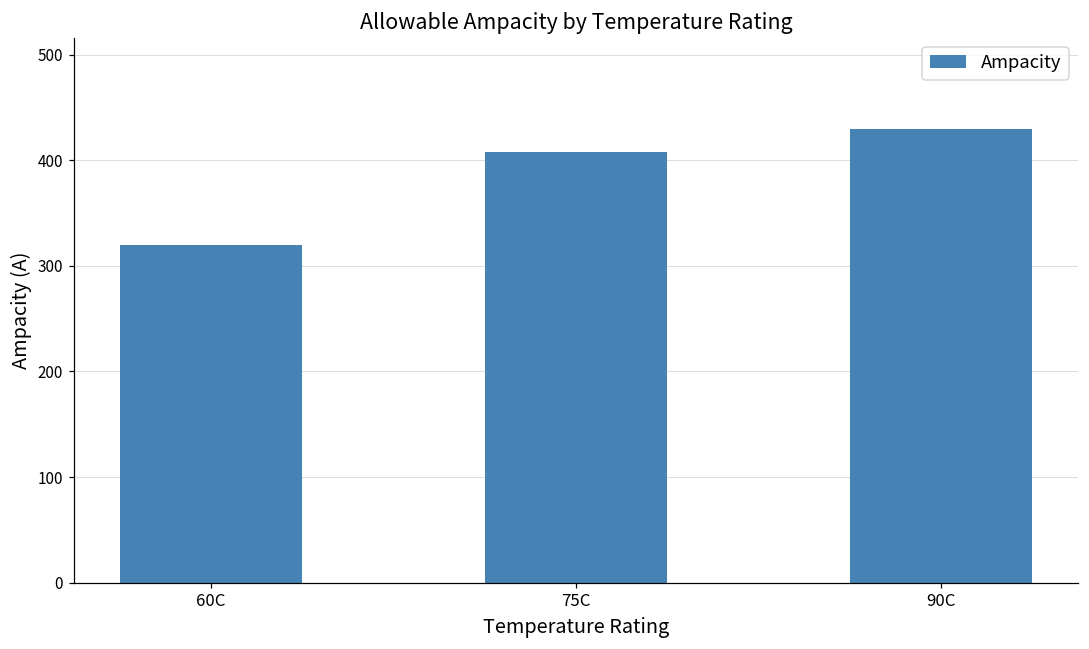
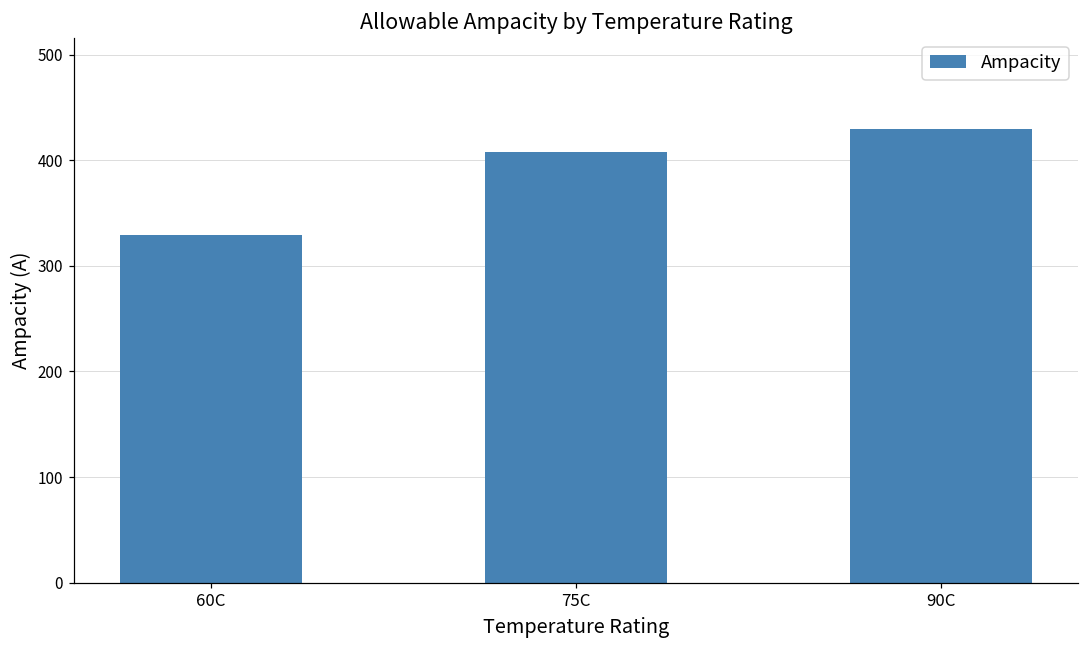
  {
-   "60C": 320,
+   "60C": 330,
    "75C": 410,
    "90C": 430
  }
